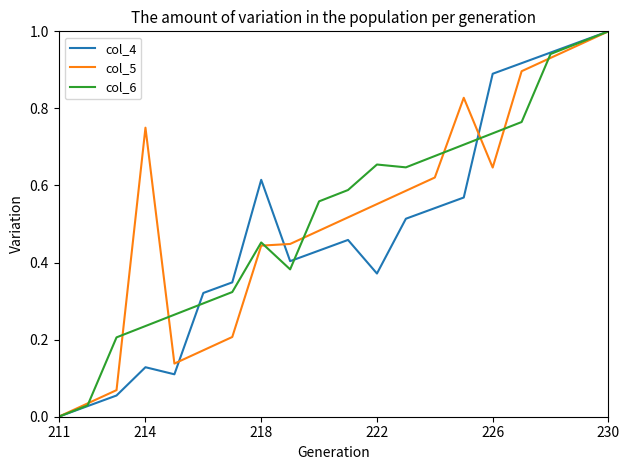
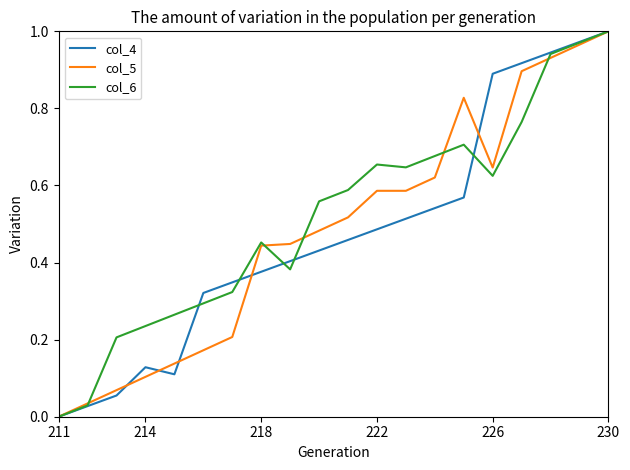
  {
    "col_4": {
      "214": 0.13,
-     "218": 0.61,
-     "222": 0.37,
+     "218": 0.38,
+     "222": 0.49,
      "226": 0.89
    },
    "col_5": {
-     "214": 0.75,
+     "214": 0.10,
      "218": 0.44,
-     "222": 0.55,
+     "222": 0.59,
      "226": 0.65
    },
    "col_6": {
      "214": 0.24,
      "218": 0.45,
      "222": 0.65,
-     "226": 0.74
+     "226": 0.62
    }
  }
